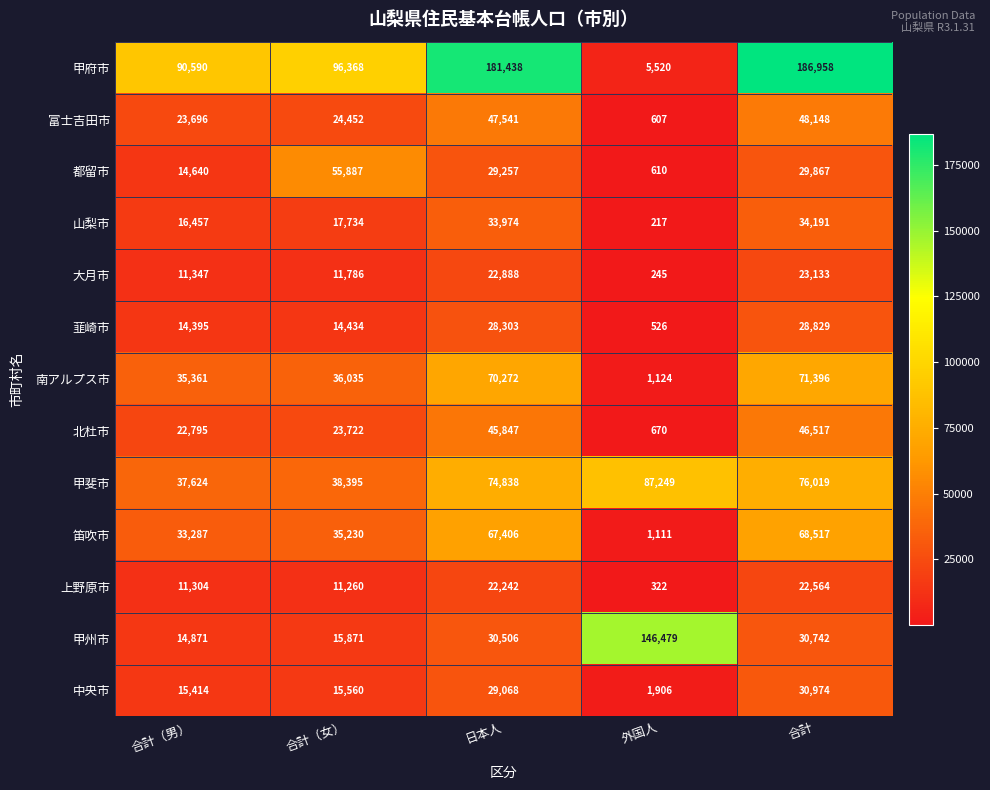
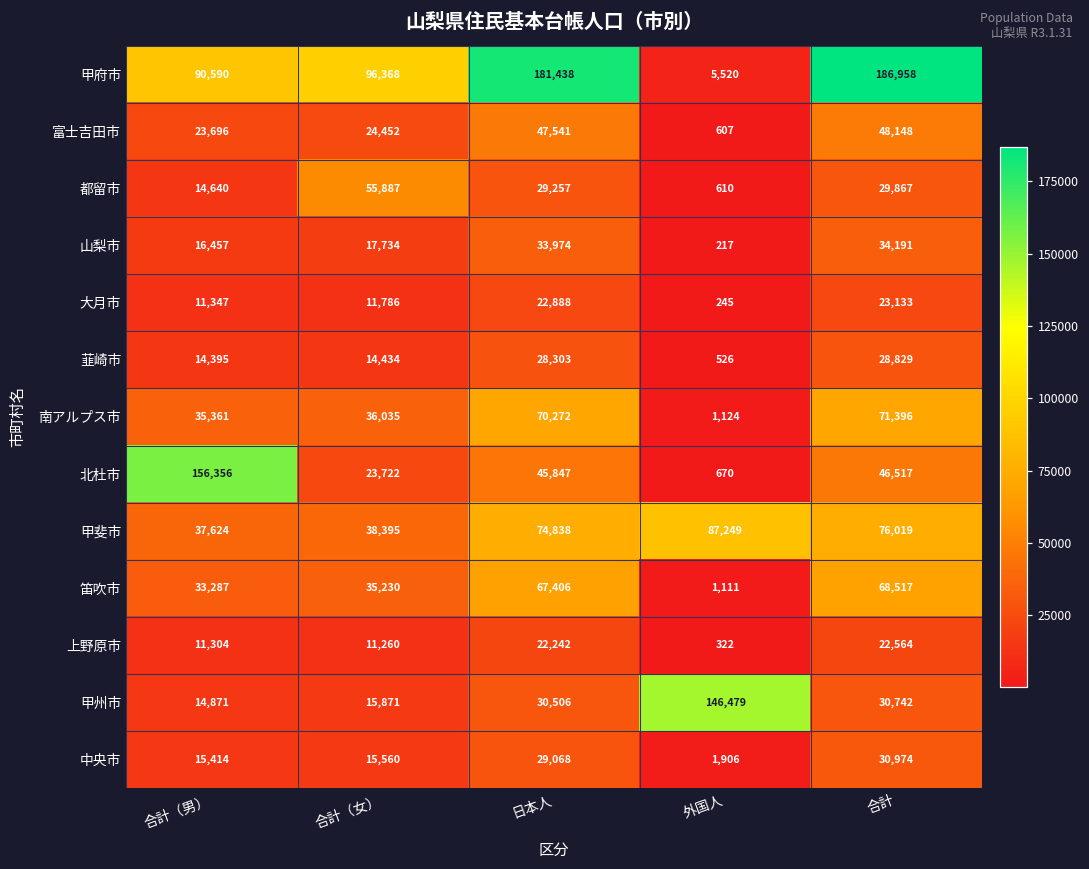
  {
    "甲府市": {
      "合計（男）": "90,590",
      "合計（女）": "96,368",
      "日本人": "181,438",
      "外国人": "5,520",
      "合計": "186,958"
    },
    "富士吉田市": {
      "合計（男）": "23,696",
      "合計（女）": "24,452",
      "日本人": "47,541",
      "外国人": "607",
      "合計": "48,148"
    },
    "都留市": {
      "合計（男）": "14,640",
      "合計（女）": "55,887",
      "日本人": "29,257",
      "外国人": "610",
      "合計": "29,867"
    },
    "山梨市": {
      "合計（男）": "16,457",
      "合計（女）": "17,734",
      "日本人": "33,974",
      "外国人": "217",
      "合計": "34,191"
    },
    "大月市": {
      "合計（男）": "11,347",
      "合計（女）": "11,786",
      "日本人": "22,888",
      "外国人": "245",
      "合計": "23,133"
    },
    "韮崎市": {
      "合計（男）": "14,395",
      "合計（女）": "14,434",
      "日本人": "28,303",
      "外国人": "526",
      "合計": "28,829"
    },
    "南アルプス市": {
      "合計（男）": "35,361",
      "合計（女）": "36,035",
      "日本人": "70,272",
      "外国人": "1,124",
      "合計": "71,396"
    },
    "北杜市": {
-     "合計（男）": "22,795",
+     "合計（男）": "156,356",
      "合計（女）": "23,722",
      "日本人": "45,847",
      "外国人": "670",
      "合計": "46,517"
    },
    "甲斐市": {
      "合計（男）": "37,624",
      "合計（女）": "38,395",
      "日本人": "74,838",
      "外国人": "87,249",
      "合計": "76,019"
    },
    "笛吹市": {
      "合計（男）": "33,287",
      "合計（女）": "35,230",
      "日本人": "67,406",
      "外国人": "1,111",
      "合計": "68,517"
    },
    "上野原市": {
      "合計（男）": "11,304",
      "合計（女）": "11,260",
      "日本人": "22,242",
      "外国人": "322",
      "合計": "22,564"
    },
    "甲州市": {
      "合計（男）": "14,871",
      "合計（女）": "15,871",
      "日本人": "30,506",
      "外国人": "146,479",
      "合計": "30,742"
    },
    "中央市": {
      "合計（男）": "15,414",
      "合計（女）": "15,560",
      "日本人": "29,068",
      "外国人": "1,906",
      "合計": "30,974"
    }
  }
